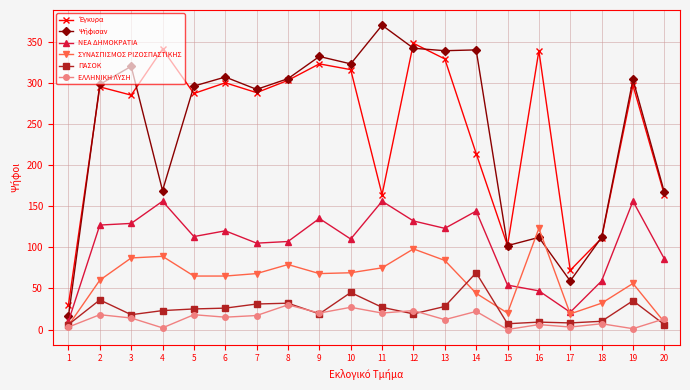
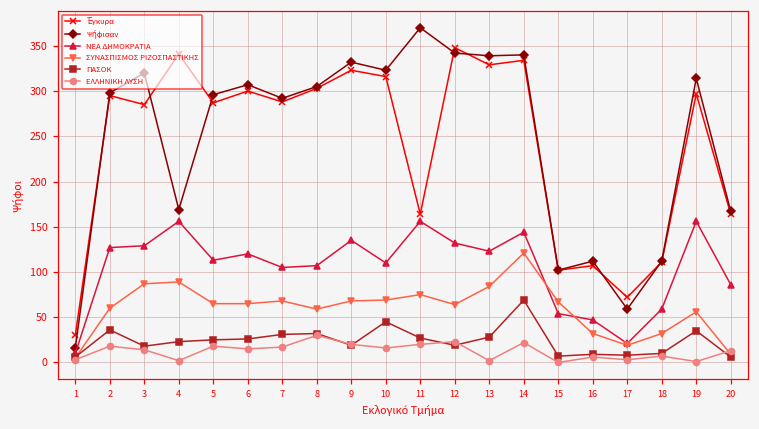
  {
    "Έγκυρα": {
      "1": 30,
      "3": 290,
      "5": 290,
      "6": 300,
      "7": 290,
      "9": 320,
      "10": 320,
      "11": 160,
      "12": 350,
      "13": 330,
-     "14": 210,
-     "16": 340,
+     "14": 330,
+     "16": 110,
      "17": 70,
      "19": 300
    },
    "Ψήφισαν": {
      "1": 20,
      "4": 170,
      "5": 300,
      "6": 310,
      "7": 290,
      "9": 330,
      "10": 320,
      "11": 370,
      "12": 340,
      "13": 340,
      "14": 340,
      "16": 110,
      "17": 60,
-     "19": 300
+     "19": 310
    },
    "ΣΥΝΑΣΠΙΣΜΟΣ ΡΙΖΟΣΠΑΣΤΙΚΗΣ": {
      "2": 60,
      "3": 90,
      "4": 90,
      "5": 70,
      "6": 70,
      "7": 70,
-     "8": 80,
+     "8": 60,
      "9": 70,
      "10": 70,
      "11": 80,
-     "12": 100,
+     "12": 60,
      "13": 80,
-     "14": 40,
-     "15": 20,
-     "16": 120,
+     "14": 120,
+     "15": 70,
+     "16": 30,
      "18": 30,
      "19": 60
    },
    "ΕΛΛΗΝΙΚΗ ΛΥΣΗ": {
      "2": 20,
      "3": 10,
      "4": 0,
      "5": 20,
      "6": 20,
      "7": 20,
-     "10": 30,
+     "10": 20,
      "11": 20,
      "12": 20,
-     "13": 10,
+     "13": 0,
      "14": 20,
      "15": 0,
      "17": 0,
      "19": 0,
      "20": 10
    }
  }
